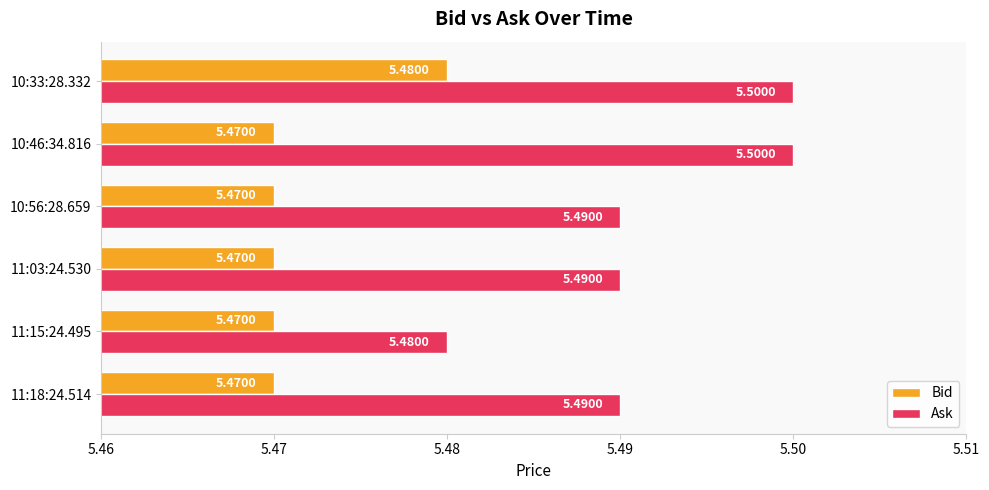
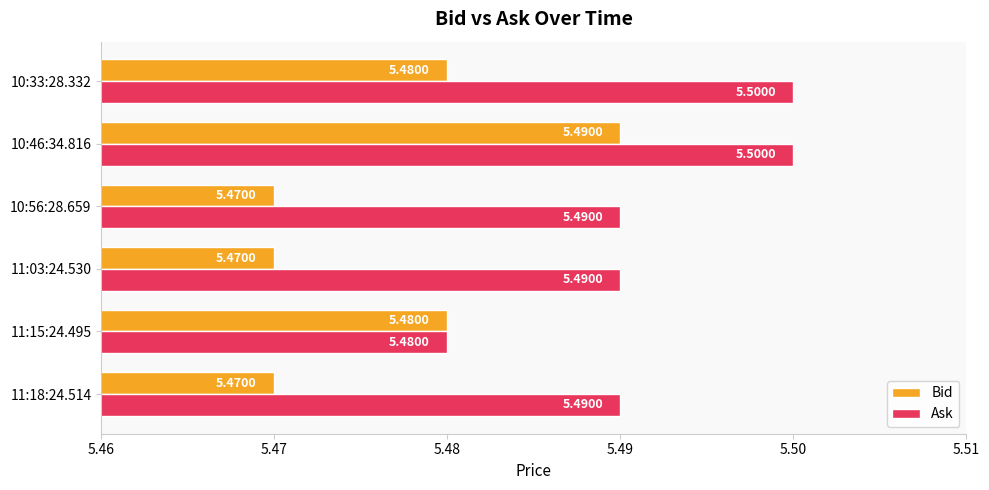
  {
    "Bid": {
      "10:33:28.332": 5.4800,
-     "10:46:34.816": 5.4700,
+     "10:46:34.816": 5.4900,
      "10:56:28.659": 5.4700,
      "11:03:24.530": 5.4700,
-     "11:15:24.495": 5.4700,
+     "11:15:24.495": 5.4800,
      "11:18:24.514": 5.4700
    },
    "Ask": {
      "10:33:28.332": 5.5000,
      "10:46:34.816": 5.5000,
      "10:56:28.659": 5.4900,
      "11:03:24.530": 5.4900,
      "11:15:24.495": 5.4800,
      "11:18:24.514": 5.4900
    }
  }
